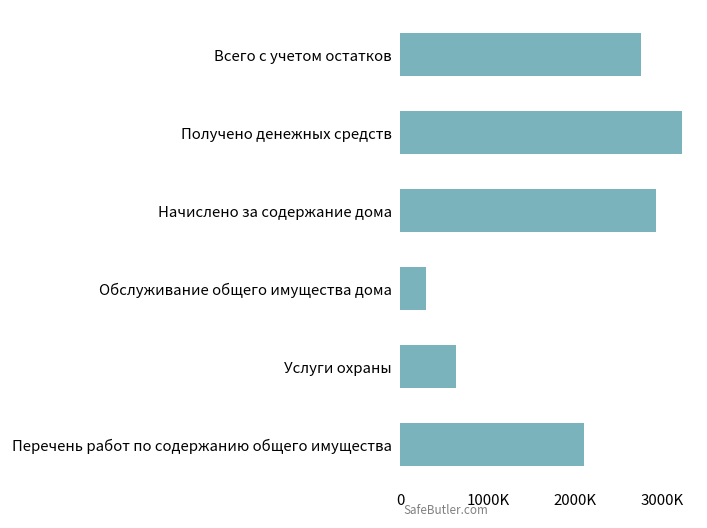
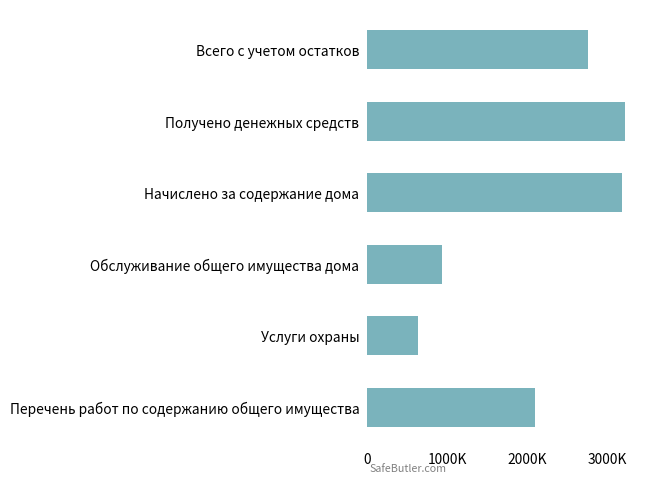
  {
    "Всего с учетом остатков": 2800000,
    "Получено денежных средств": 3200000,
-   "Начислено за содержание дома": 2900000,
-   "Обслуживание общего имущества дома": 300000,
+   "Начислено за содержание дома": 3200000,
+   "Обслуживание общего имущества дома": 900000,
    "Услуги охраны": 600000,
    "Перечень работ по содержанию общего имущества": 2100000
  }
